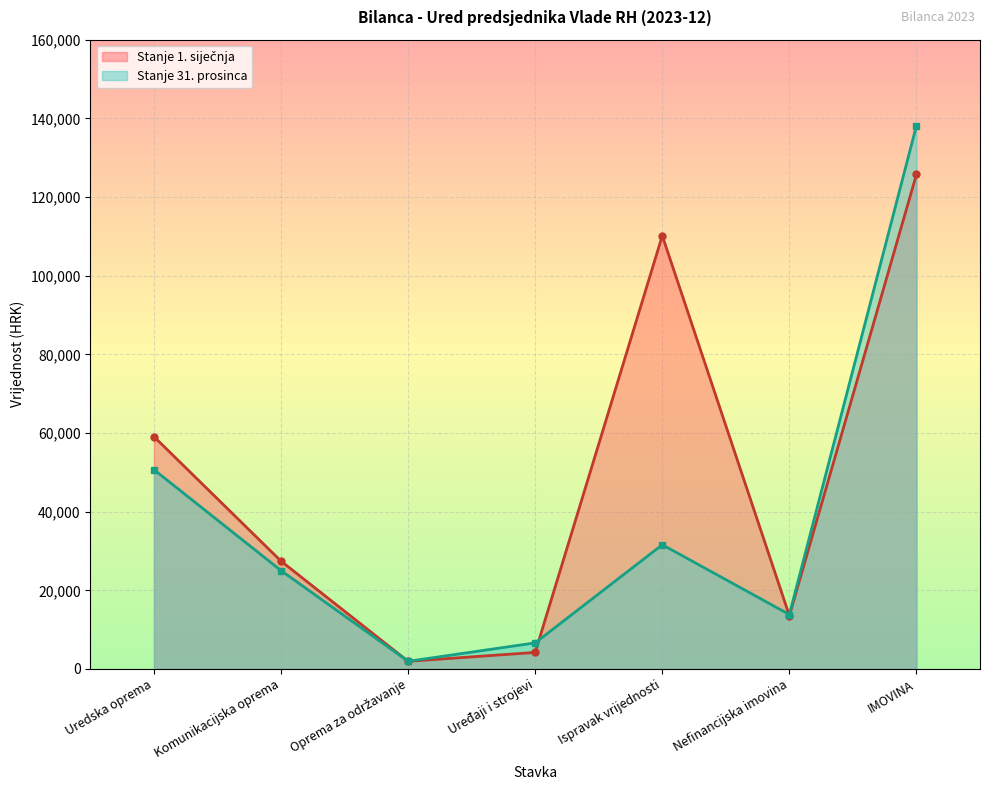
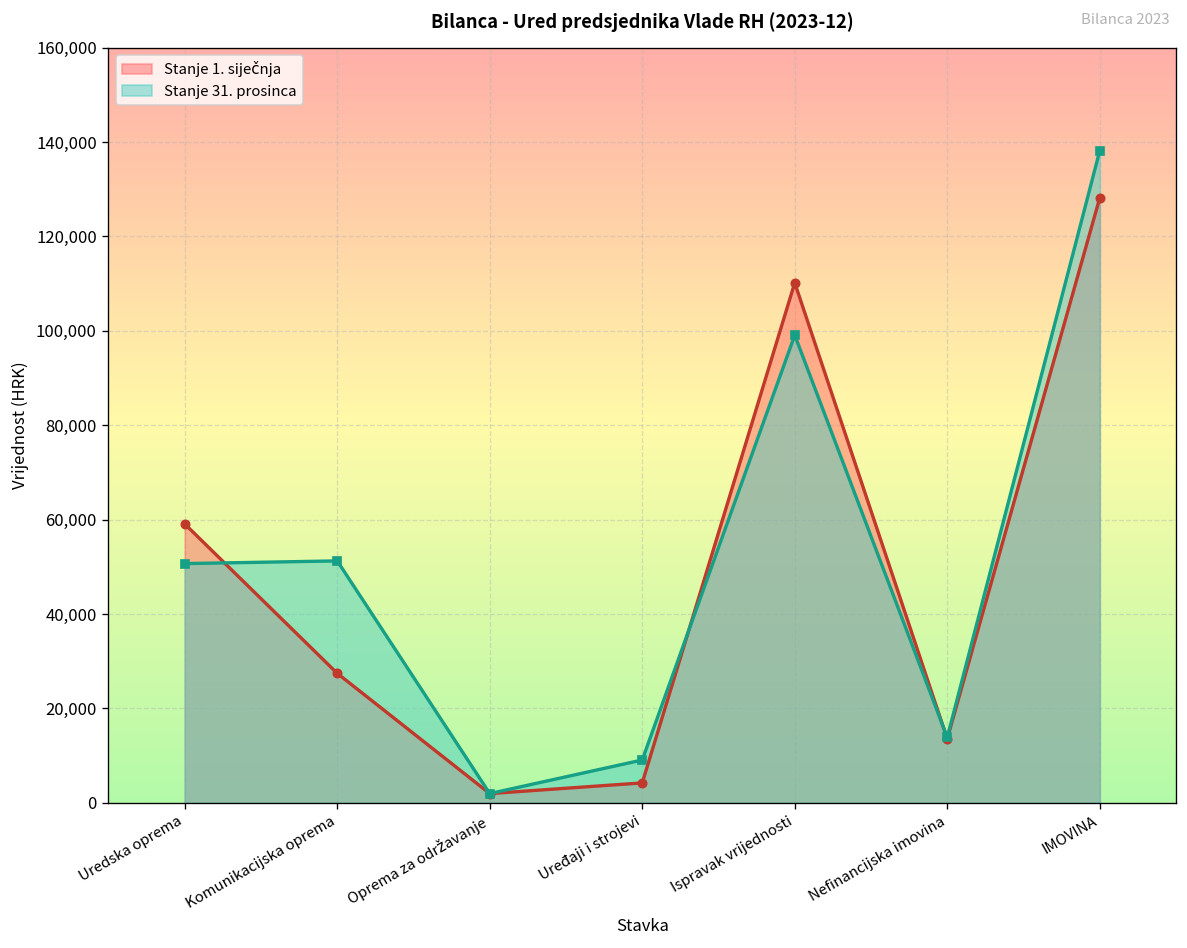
  {
    "Stanje 1. siječnja": {
      "Uredska oprema": "59,000",
      "Komunikacijska oprema": "27,000",
      "Uređaji i strojevi": "4,000",
      "Ispravak vrijednosti": "110,000",
-     "IMOVINA": "126,000"
+     "IMOVINA": "128,000"
    },
    "Stanje 31. prosinca": {
      "Uredska oprema": "51,000",
-     "Komunikacijska oprema": "25,000",
-     "Uređaji i strojevi": "7,000",
-     "Ispravak vrijednosti": "32,000",
+     "Komunikacijska oprema": "51,000",
+     "Uređaji i strojevi": "9,000",
+     "Ispravak vrijednosti": "99,000",
      "IMOVINA": "138,000"
    }
  }
